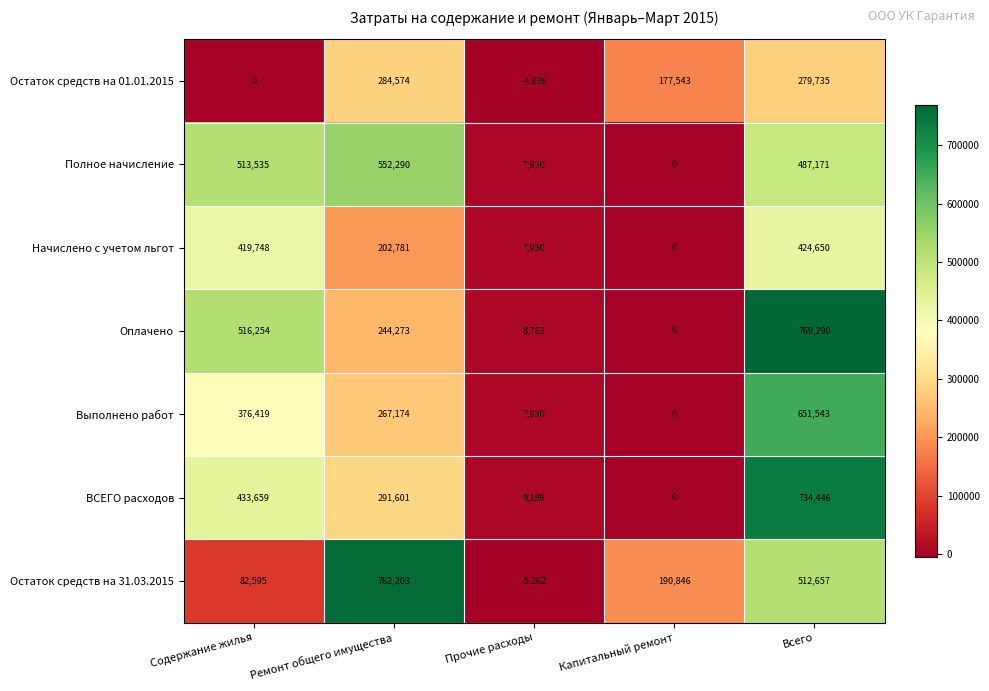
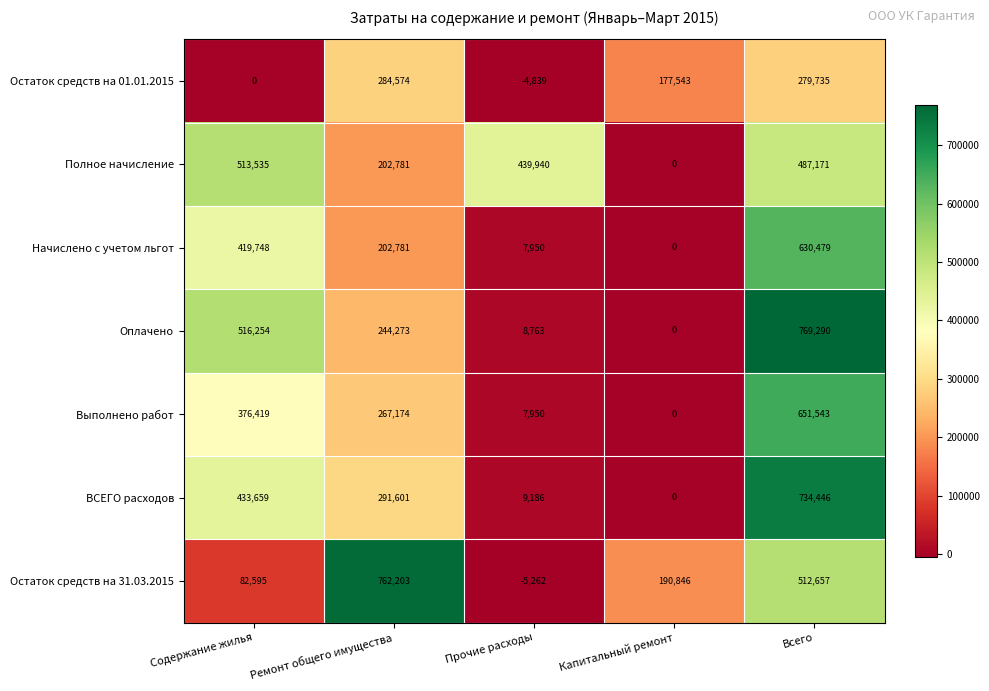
  {
    "Остаток средств на 01.01.2015": {
      "Содержание жилья": "0",
      "Ремонт общего имущества": "284,574",
      "Прочие расходы": "-4,839",
      "Капитальный ремонт": "177,543",
      "Всего": "279,735"
    },
    "Полное начисление": {
      "Содержание жилья": "513,535",
-     "Ремонт общего имущества": "552,290",
-     "Прочие расходы": "7,950",
+     "Ремонт общего имущества": "202,781",
+     "Прочие расходы": "439,940",
      "Капитальный ремонт": "0",
      "Всего": "487,171"
    },
    "Начислено с учетом льгот": {
      "Содержание жилья": "419,748",
      "Ремонт общего имущества": "202,781",
      "Прочие расходы": "7,950",
      "Капитальный ремонт": "0",
-     "Всего": "424,650"
+     "Всего": "630,479"
    },
    "Оплачено": {
      "Содержание жилья": "516,254",
      "Ремонт общего имущества": "244,273",
      "Прочие расходы": "8,763",
      "Капитальный ремонт": "0",
      "Всего": "769,290"
    },
    "Выполнено работ": {
      "Содержание жилья": "376,419",
      "Ремонт общего имущества": "267,174",
      "Прочие расходы": "7,950",
      "Капитальный ремонт": "0",
      "Всего": "651,543"
    },
    "ВСЕГО расходов": {
      "Содержание жилья": "433,659",
      "Ремонт общего имущества": "291,601",
      "Прочие расходы": "9,186",
      "Капитальный ремонт": "0",
      "Всего": "734,446"
    },
    "Остаток средств на 31.03.2015": {
      "Содержание жилья": "82,595",
      "Ремонт общего имущества": "762,203",
      "Прочие расходы": "-5,262",
      "Капитальный ремонт": "190,846",
      "Всего": "512,657"
    }
  }
